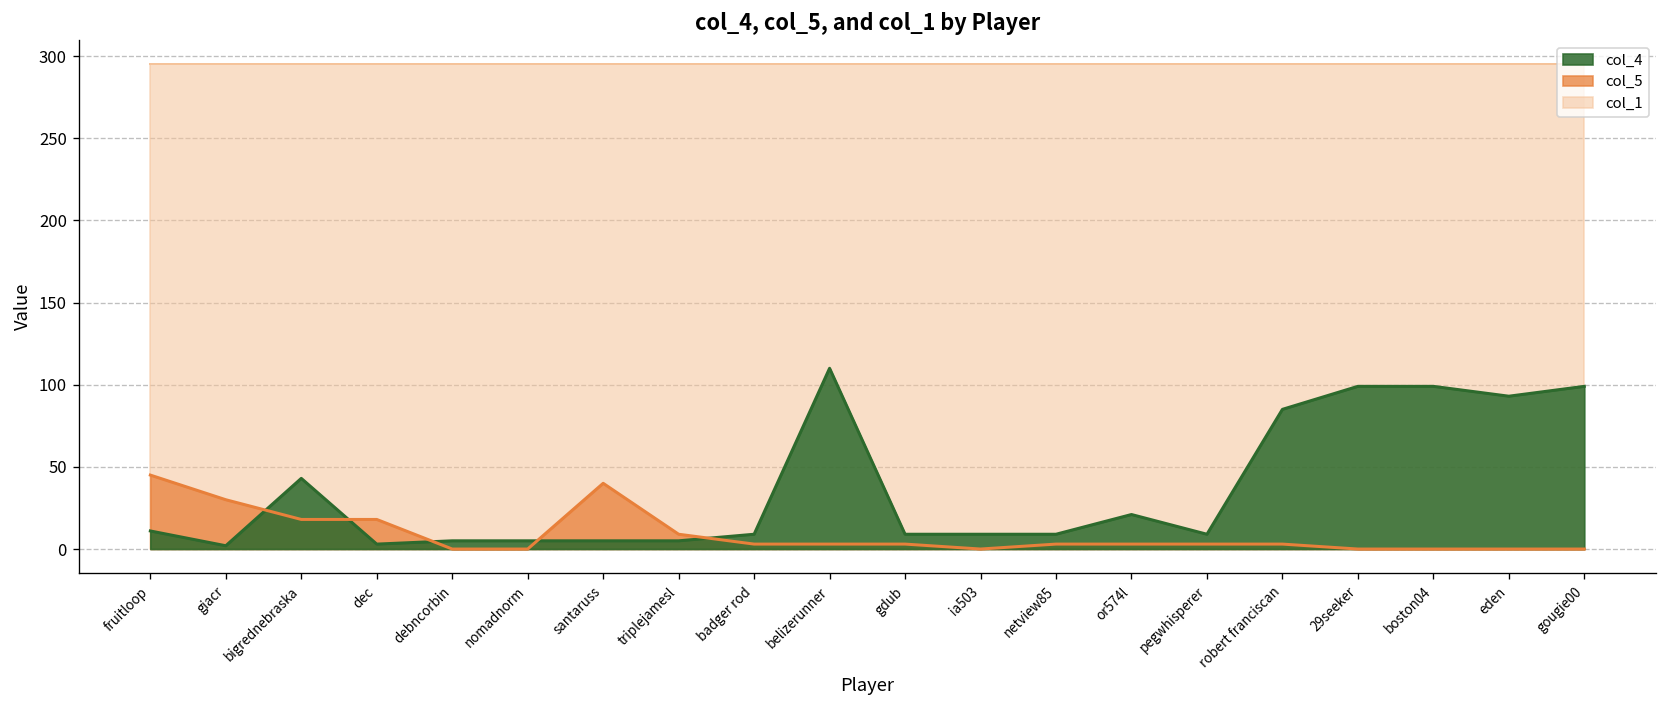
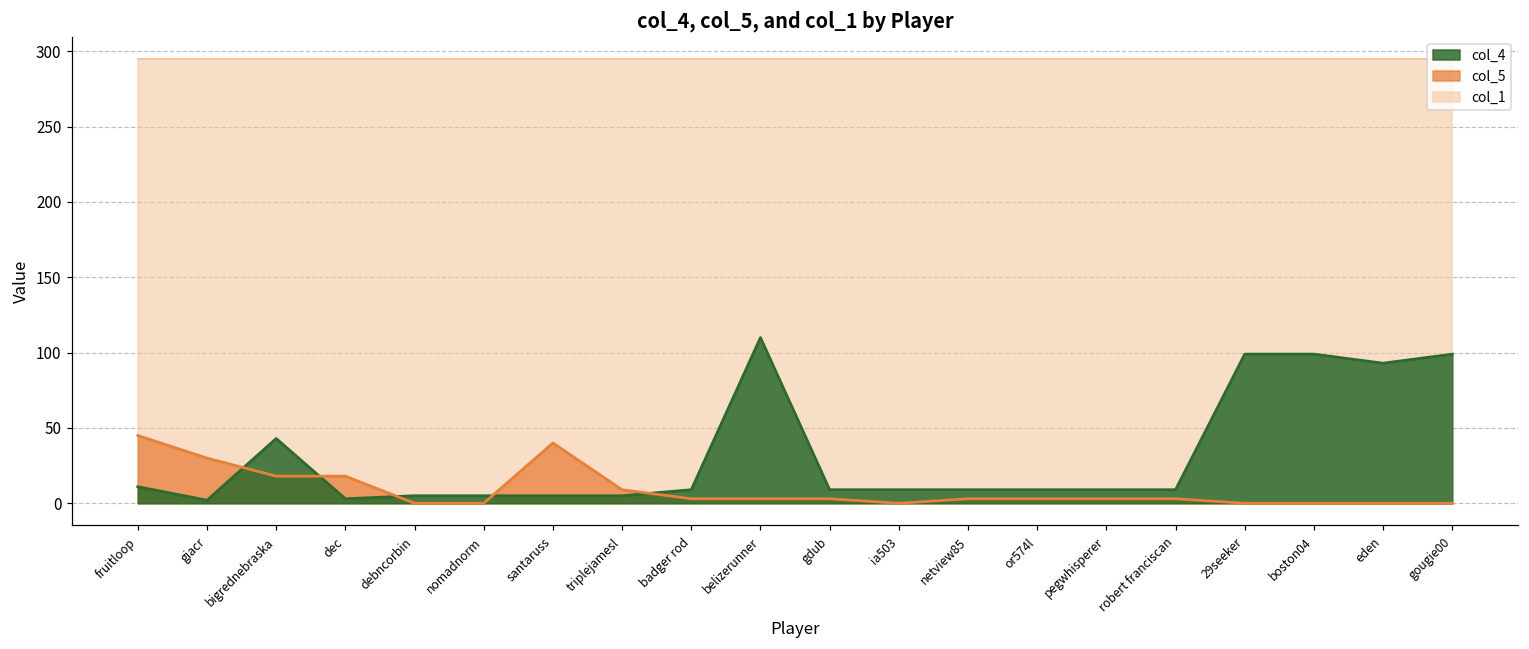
  {
    "col_1": {
      "fruitloop": 295,
      "giacr": 295,
      "bigrednebraska": 295,
      "dec": 295,
      "debncorbin": 295,
      "nomadnorm": 295,
      "santaruss": 295,
      "triplejamesl": 295,
      "badger rod": 295,
      "belizerunner": 295,
      "gdub": 295,
      "ia503": 295,
      "netview85": 295,
      "or574l": 295,
      "pegwhisperer": 295,
      "robert franciscan": 295,
      "29seeker": 295,
      "boston04": 295,
      "eden": 295
    },
    "col_5": {
      "fruitloop": 45,
      "giacr": 30,
      "bigrednebraska": 18,
      "dec": 18,
      "debncorbin": 0,
      "nomadnorm": 0,
      "santaruss": 40,
      "triplejamesl": 9,
      "badger rod": 3,
      "belizerunner": 3,
      "gdub": 3,
      "ia503": 0,
      "netview85": 3,
      "or574l": 3,
      "pegwhisperer": 3,
      "robert franciscan": 3,
      "29seeker": 0,
      "boston04": 0,
      "eden": 0,
      "gougie00": 0
    },
    "col_4": {
      "fruitloop": 11,
      "giacr": 2,
      "bigrednebraska": 43,
      "dec": 3,
      "debncorbin": 5,
      "nomadnorm": 5,
      "santaruss": 5,
      "triplejamesl": 5,
      "badger rod": 9,
      "belizerunner": 110,
      "gdub": 9,
      "ia503": 9,
      "netview85": 9,
-     "or574l": 21,
+     "or574l": 9,
      "pegwhisperer": 9,
-     "robert franciscan": 85,
+     "robert franciscan": 9,
      "29seeker": 99,
      "boston04": 99,
      "eden": 93,
      "gougie00": 99
    }
  }
